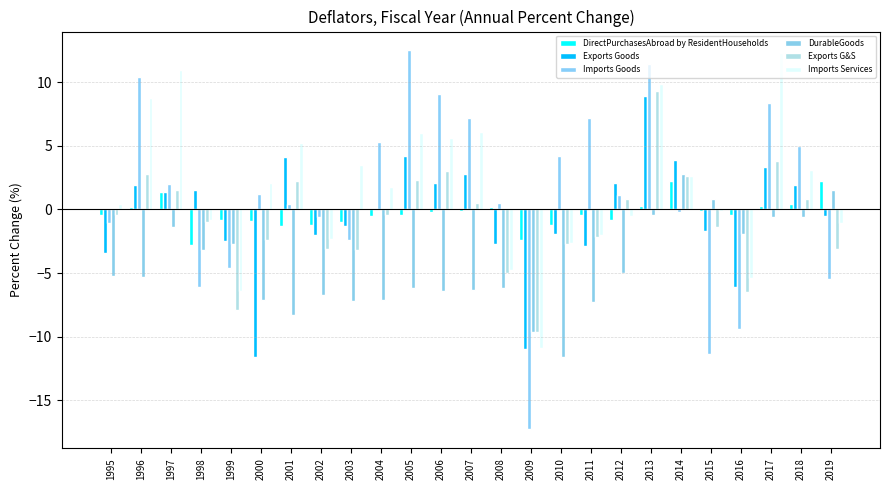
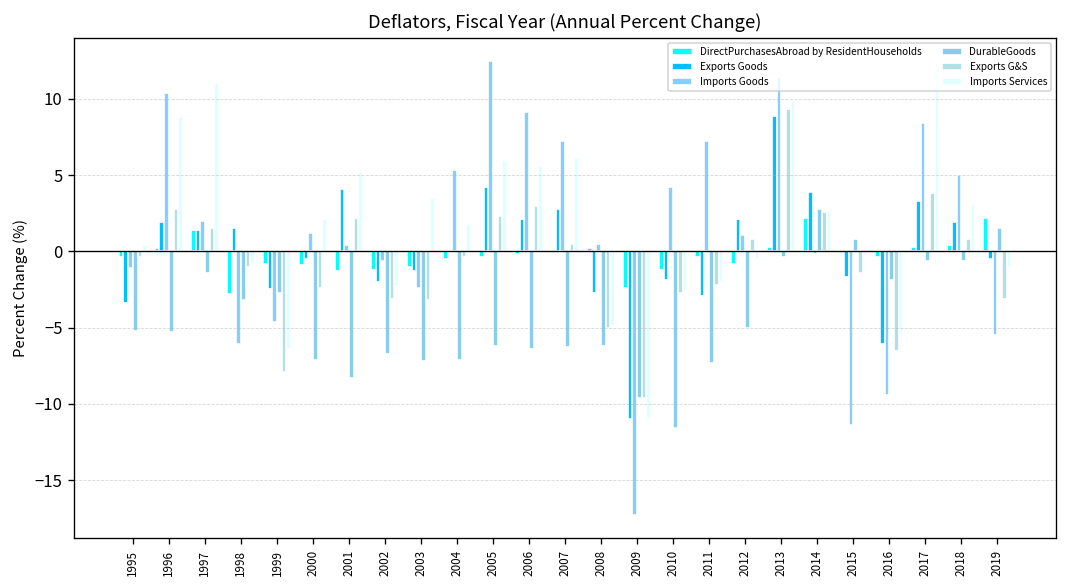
  {
    "DirectPurchasesAbroad by ResidentHouseholds": {
      "1995": -0.4,
      "1996": 0.2,
      "1997": 1.4,
      "1998": -2.8,
      "1999": -0.8,
      "2000": -0.9,
      "2001": -1.3,
      "2002": -1.2,
      "2003": -1.0,
      "2004": -0.5,
      "2005": -0.4,
      "2006": -0.2,
      "2008": 0.2,
      "2009": -2.4,
      "2010": -1.2,
      "2011": -0.4,
      "2012": -0.8,
      "2013": 0.3,
      "2014": 2.2,
      "2016": -0.4,
      "2017": 0.3,
      "2018": 0.4,
      "2019": 2.2
    },
    "Exports Goods": {
      "1995": -3.4,
      "1996": 1.9,
      "1997": 1.4,
      "1998": 1.5,
      "1999": -2.5,
-     "2000": -11.6,
+     "2000": -0.5,
      "2001": 4.1,
      "2002": -2.0,
      "2003": -1.3,
      "2004": 0.0,
      "2005": 4.2,
      "2006": 2.1,
      "2007": 2.8,
      "2008": -2.7,
      "2009": -11.0,
      "2010": -1.9,
      "2011": -2.9,
      "2012": 2.1,
      "2013": 8.9,
      "2014": 3.9,
      "2015": -1.7,
      "2016": -6.1,
      "2017": 3.3,
      "2018": 1.9,
      "2019": -0.5
    },
    "Imports Services": {
      "1995": 0.4,
      "1996": 8.8,
      "1997": 11.0,
      "1998": -0.8,
      "1999": -6.4,
      "2000": 2.1,
      "2001": 5.2,
      "2002": -2.3,
      "2003": 3.5,
      "2004": 1.8,
      "2005": 6.0,
      "2006": 5.6,
      "2007": 6.1,
      "2008": -4.8,
      "2009": -10.9,
      "2010": -2.6,
      "2011": -2.0,
      "2012": -0.5,
      "2013": 9.9,
      "2014": 2.6,
      "2016": -5.4,
      "2018": 3.1,
      "2019": -1.1
    }
  }
